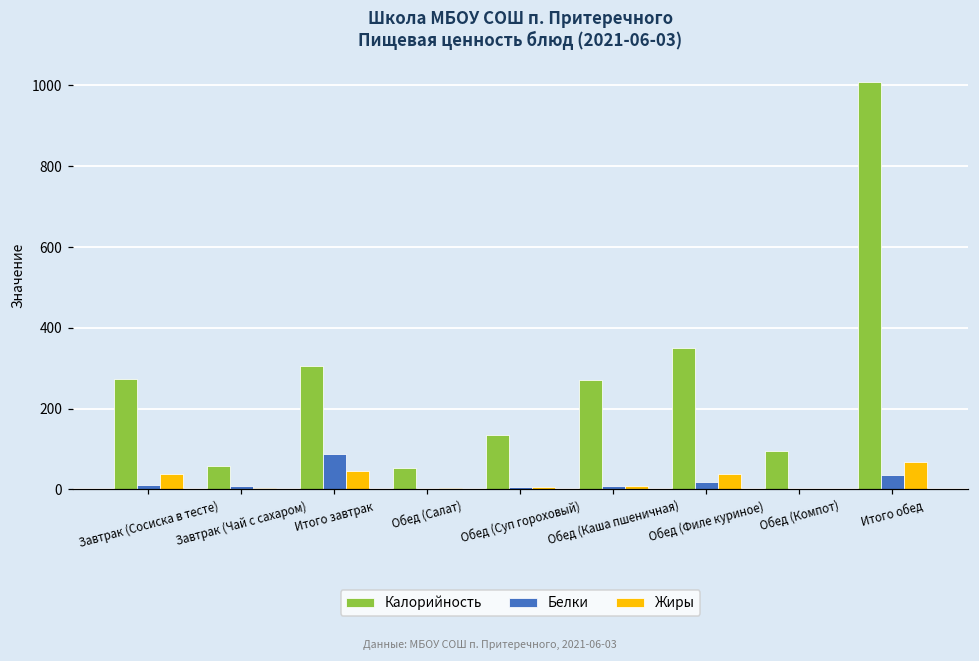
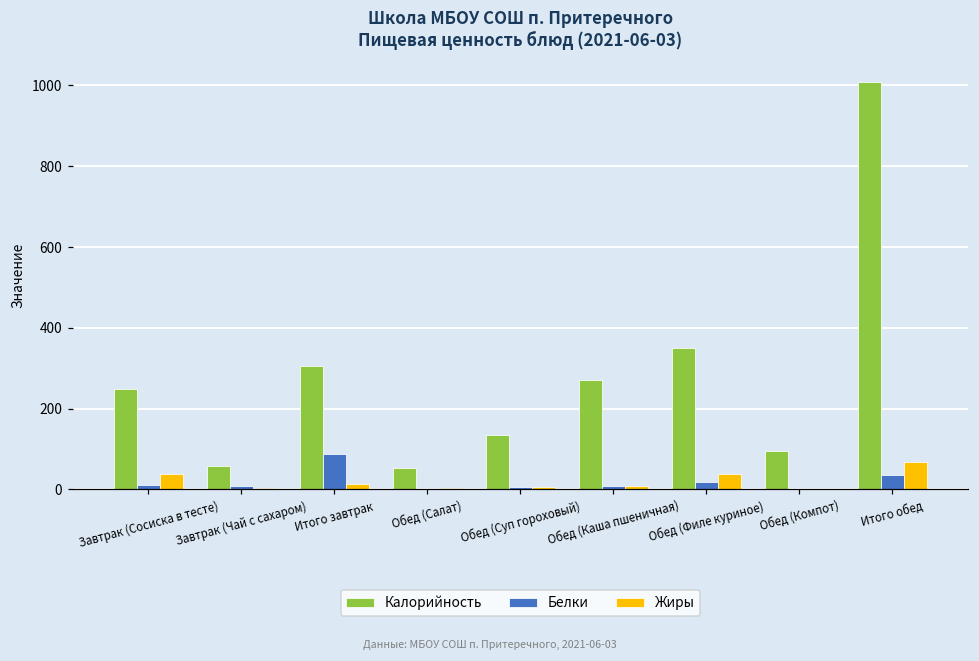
  {
    "Калорийность": {
-     "Завтрак (Сосиска в тесте)": 270,
+     "Завтрак (Сосиска в тесте)": 250,
      "Завтрак (Чай с сахаром)": 60,
      "Итого завтрак": 310,
      "Обед (Салат)": 50,
      "Обед (Суп гороховый)": 130,
      "Обед (Каша пшеничная)": 270,
      "Обед (Филе куриное)": 350,
      "Обед (Компот)": 90,
      "Итого обед": 1010
    },
    "Белки": {
      "Завтрак (Сосиска в тесте)": 10,
      "Завтрак (Чай с сахаром)": 10,
      "Итого завтрак": 90,
      "Обед (Каша пшеничная)": 10,
      "Обед (Филе куриное)": 20,
      "Итого обед": 40
    },
    "Жиры": {
      "Завтрак (Сосиска в тесте)": 40,
-     "Итого завтрак": 50,
+     "Итого завтрак": 10,
      "Обед (Каша пшеничная)": 10,
      "Обед (Филе куриное)": 40,
      "Обед (Компот)": 0,
      "Итого обед": 70
    }
  }
